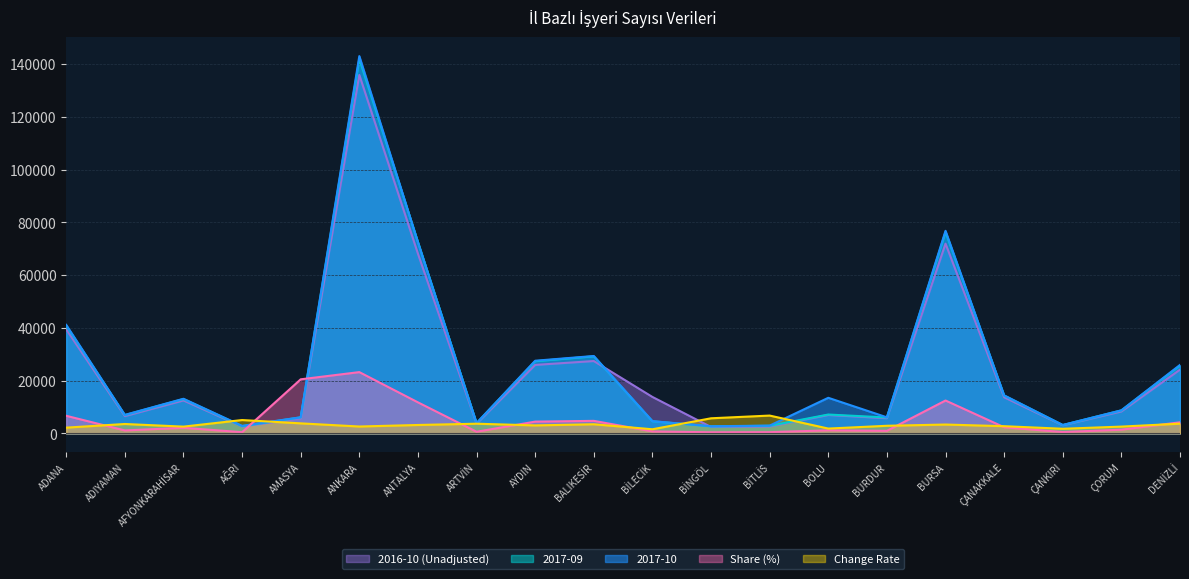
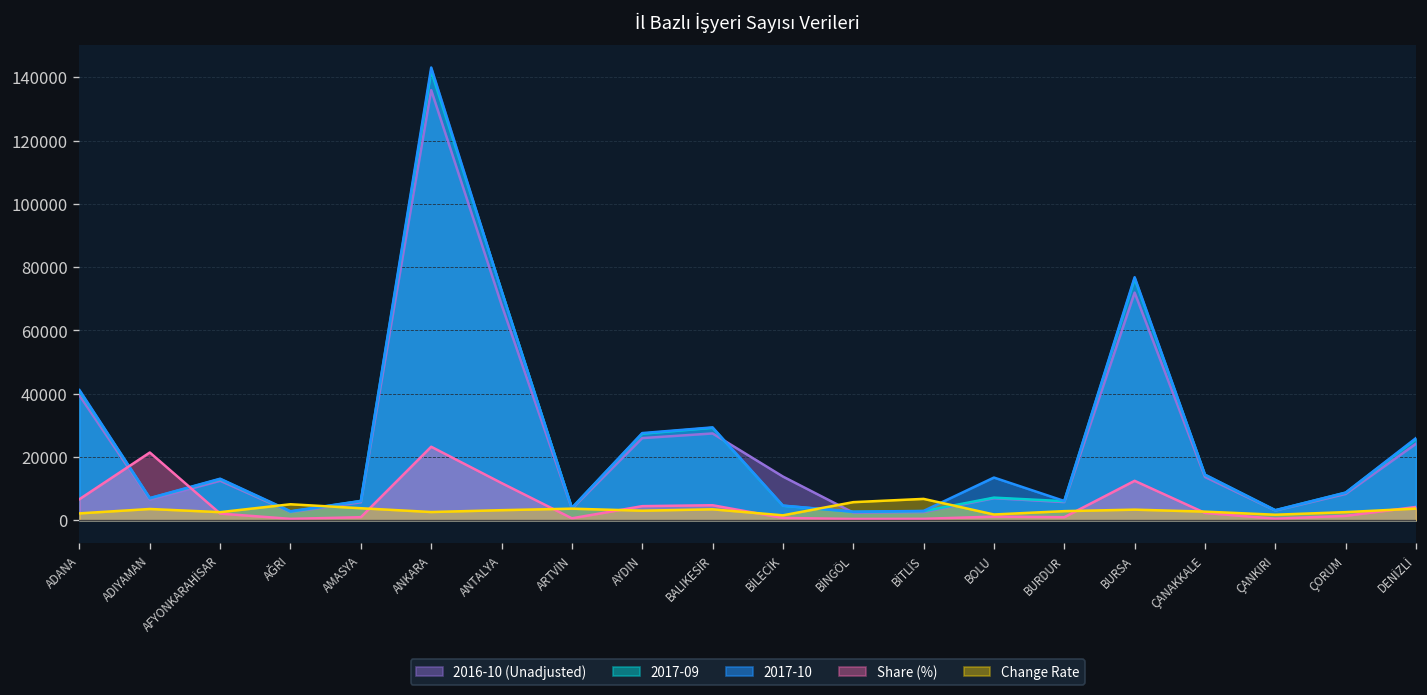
  {
    "2016-10 (Unadjusted)": {
      "ADANA": 39000,
      "ANKARA": 136000,
      "ANTALYA": 68000,
      "AYDIN": 26000,
      "BALIKESİR": 27000,
      "BİLECİK": 14000,
      "BURSA": 72000,
      "DENİZLİ": 24000
    },
    "2017-09": {
      "ANKARA": 142000
    },
    "2017-10": {
      "ANKARA": 143000,
      "BOLU": 14000
    },
    "Share (%)": {
      "ADANA": 7000,
-     "ADIYAMAN": 1000,
+     "ADIYAMAN": 21000,
      "AĞRI": 0,
-     "AMASYA": 21000,
+     "AMASYA": 1000,
      "ANKARA": 23000,
      "ANTALYA": 12000,
      "ARTVİN": 1000,
      "AYDIN": 4000,
      "BALIKESİR": 5000,
      "BİNGÖL": 0,
      "BİTLİS": 0,
      "BURDUR": 1000,
      "BURSA": 12000,
      "ÇANKIRI": 1000,
      "ÇORUM": 1000
    },
    "Change Rate": {
      "ADANA": 2000,
      "ADIYAMAN": 4000,
      "AĞRI": 5000,
      "AMASYA": 4000,
      "ANKARA": 3000,
      "ANTALYA": 3000,
      "AYDIN": 3000,
      "BALIKESİR": 3000,
      "BİNGÖL": 6000,
      "BİTLİS": 7000,
      "BURDUR": 3000,
      "BURSA": 3000,
      "ÇANKIRI": 2000,
      "ÇORUM": 3000
    }
  }
